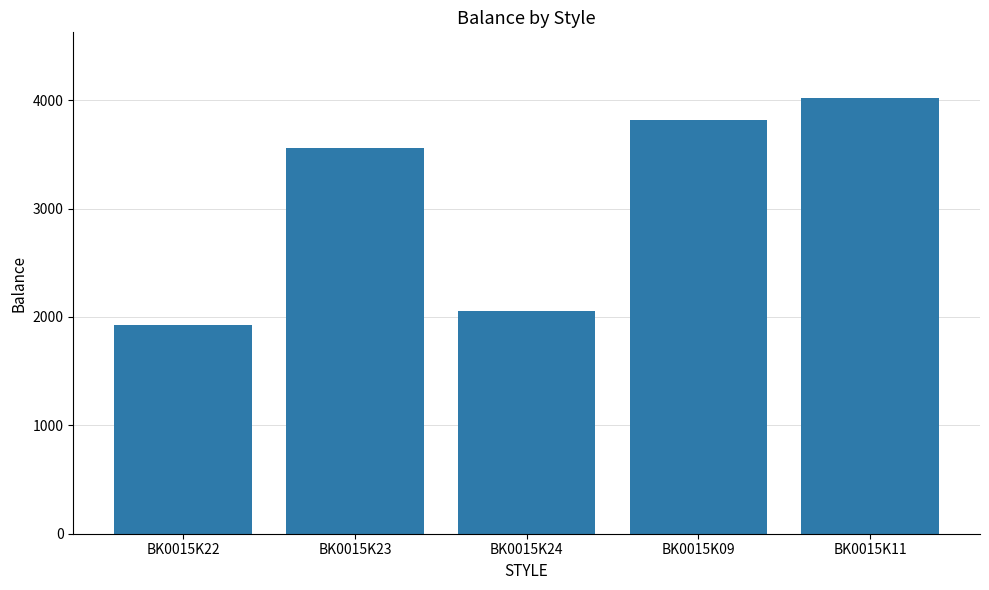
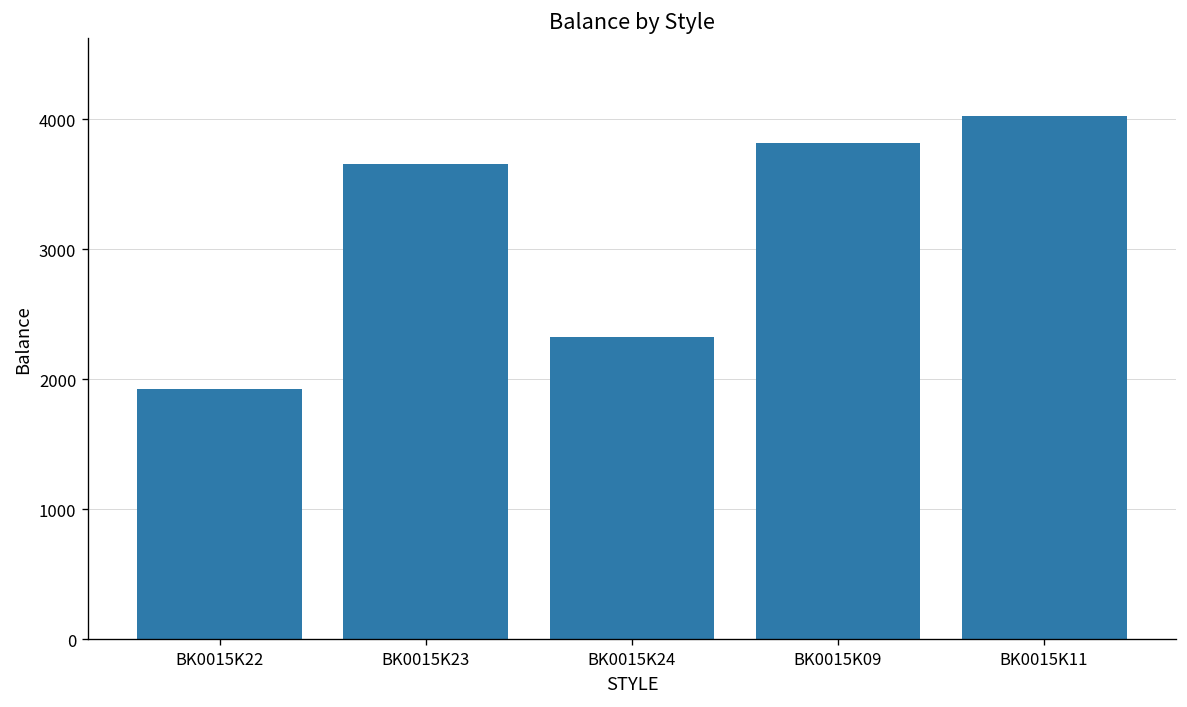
  {
    "BK0015K22": 1920,
-   "BK0015K23": 3560,
-   "BK0015K24": 2060,
+   "BK0015K23": 3660,
+   "BK0015K24": 2330,
    "BK0015K09": 3820,
    "BK0015K11": 4020
  }
